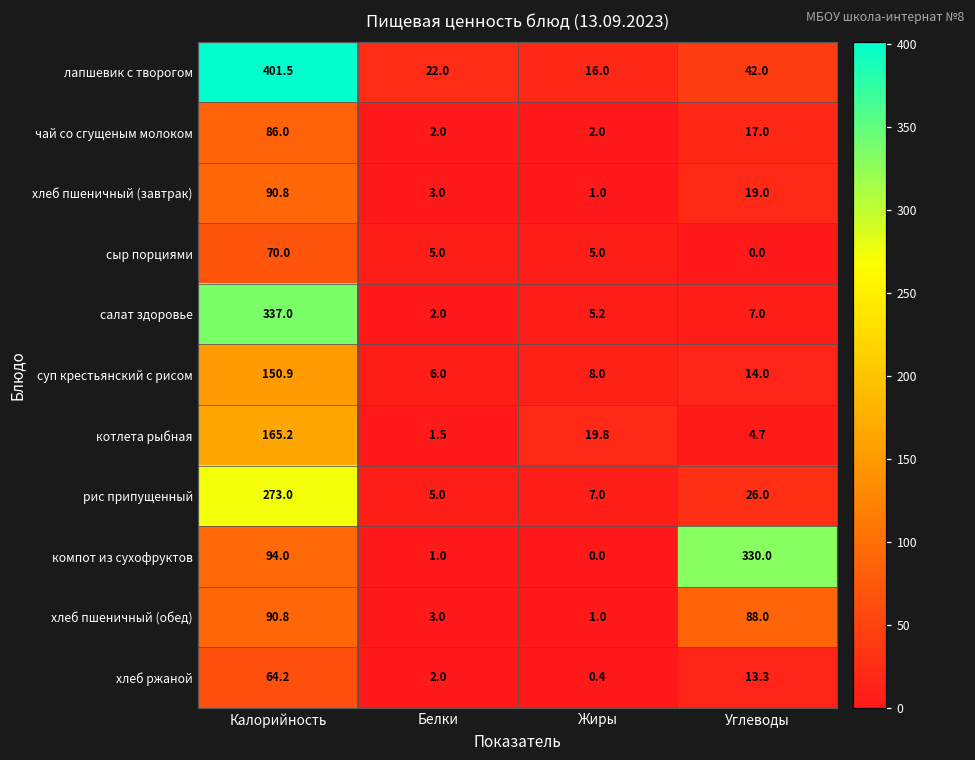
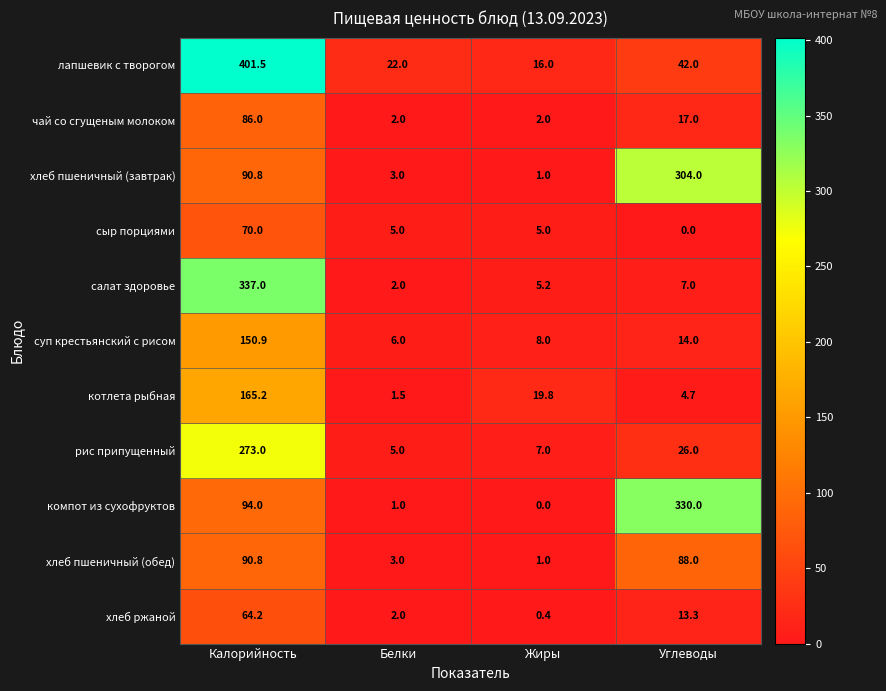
  {
    "лапшевик с творогом": {
      "Калорийность": 401.5,
      "Белки": 22.0,
      "Жиры": 16.0,
      "Углеводы": 42.0
    },
    "чай со сгущеным молоком": {
      "Калорийность": 86.0,
      "Белки": 2.0,
      "Жиры": 2.0,
      "Углеводы": 17.0
    },
    "хлеб пшеничный (завтрак)": {
      "Калорийность": 90.8,
      "Белки": 3.0,
      "Жиры": 1.0,
-     "Углеводы": 19.0
+     "Углеводы": 304.0
    },
    "сыр порциями": {
      "Калорийность": 70.0,
      "Белки": 5.0,
      "Жиры": 5.0,
      "Углеводы": 0.0
    },
    "салат здоровье": {
      "Калорийность": 337.0,
      "Белки": 2.0,
      "Жиры": 5.2,
      "Углеводы": 7.0
    },
    "суп крестьянский с рисом": {
      "Калорийность": 150.9,
      "Белки": 6.0,
      "Жиры": 8.0,
      "Углеводы": 14.0
    },
    "котлета рыбная": {
      "Калорийность": 165.2,
      "Белки": 1.5,
      "Жиры": 19.8,
      "Углеводы": 4.7
    },
    "рис припущенный": {
      "Калорийность": 273.0,
      "Белки": 5.0,
      "Жиры": 7.0,
      "Углеводы": 26.0
    },
    "компот из сухофруктов": {
      "Калорийность": 94.0,
      "Белки": 1.0,
      "Жиры": 0.0,
      "Углеводы": 330.0
    },
    "хлеб пшеничный (обед)": {
      "Калорийность": 90.8,
      "Белки": 3.0,
      "Жиры": 1.0,
      "Углеводы": 88.0
    },
    "хлеб ржаной": {
      "Калорийность": 64.2,
      "Белки": 2.0,
      "Жиры": 0.4,
      "Углеводы": 13.3
    }
  }
